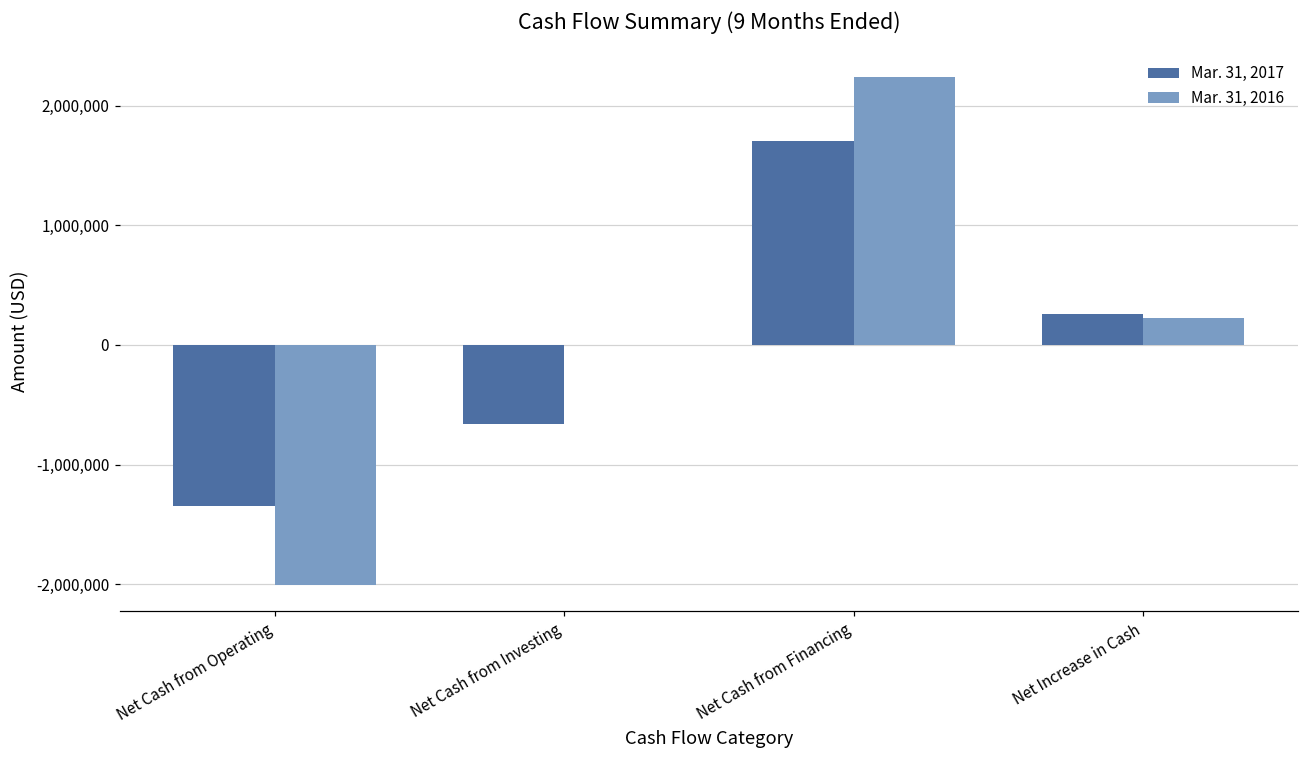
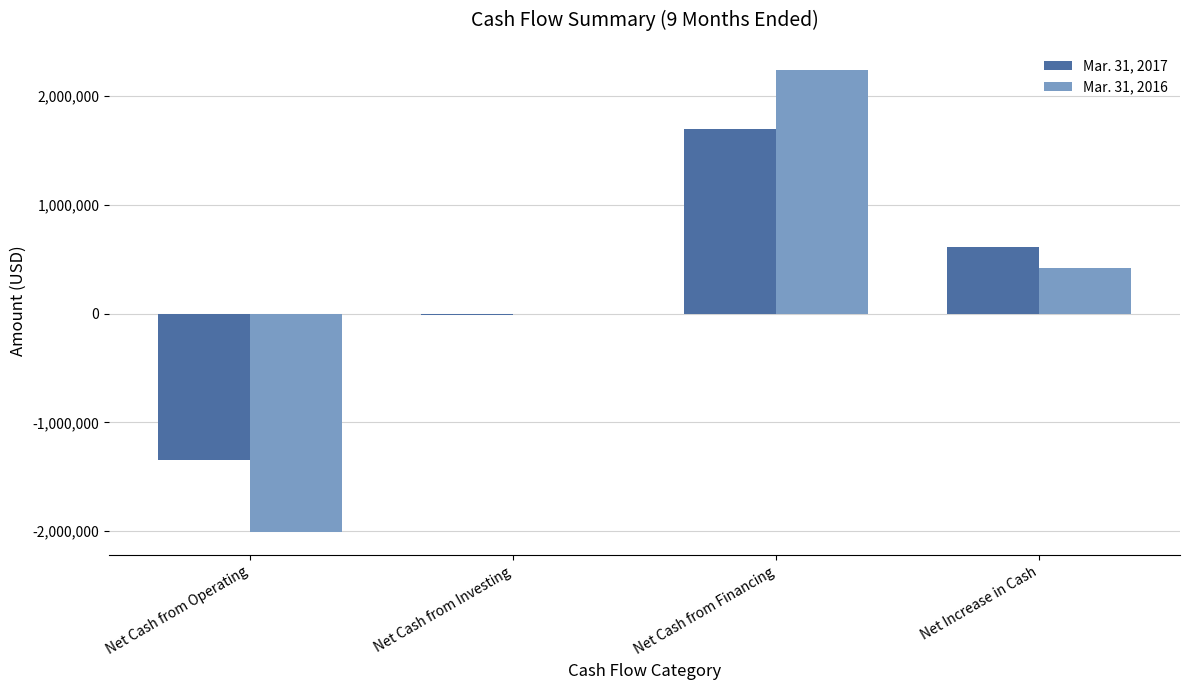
  {
    "Mar. 31, 2017": {
      "Net Cash from Operating": "-1,350,000",
-     "Net Cash from Investing": "-660,000",
+     "Net Cash from Investing": "-10,000",
      "Net Cash from Financing": "1,700,000",
-     "Net Increase in Cash": "260,000"
+     "Net Increase in Cash": "610,000"
    },
    "Mar. 31, 2016": {
      "Net Cash from Operating": "-2,010,000",
      "Net Cash from Investing": "0",
      "Net Cash from Financing": "2,240,000",
-     "Net Increase in Cash": "230,000"
+     "Net Increase in Cash": "420,000"
    }
  }
